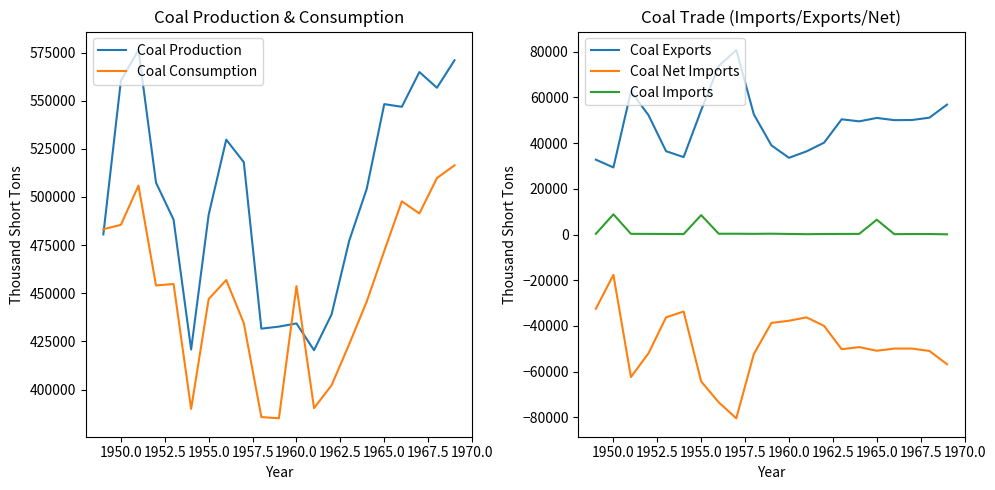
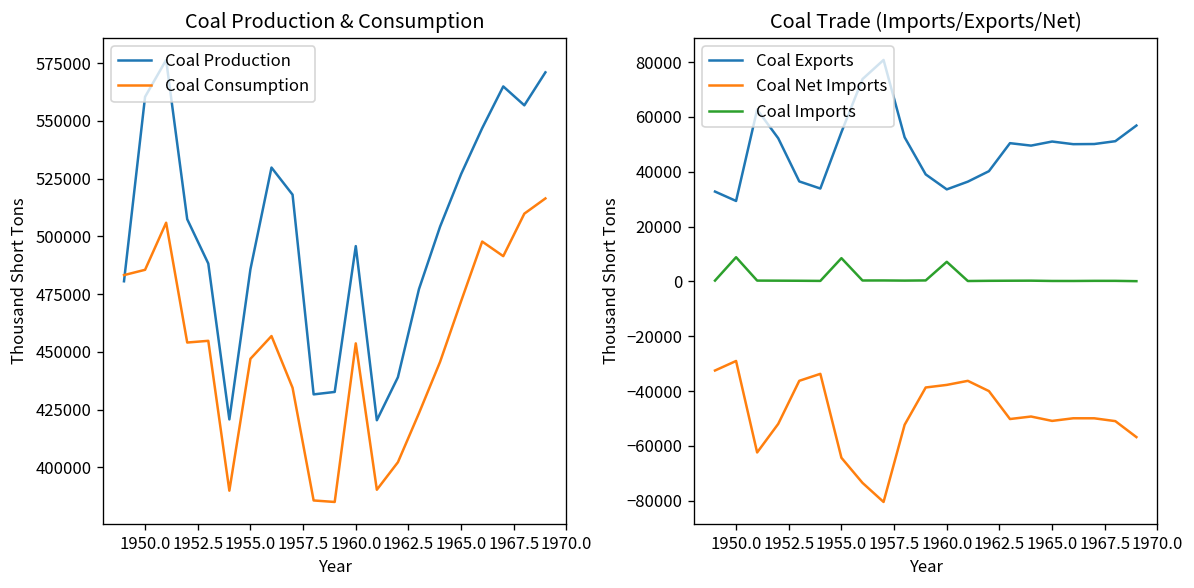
  {
    "Coal Production & Consumption": {
      "Coal Production": {
-       "1955.0": 491000,
-       "1960.0": 434000,
-       "1965.0": 548000
+       "1955.0": 486000,
+       "1960.0": 496000,
+       "1965.0": 527000
      },
      "Coal Consumption": {
        "1950.0": 486000,
        "1955.0": 447000,
        "1960.0": 454000,
        "1965.0": 472000
      }
    },
    "Coal Trade (Imports/Exports/Net)": {
      "Coal Exports": {
        "1950.0": 29000,
        "1955.0": 54000,
        "1960.0": 34000,
        "1965.0": 51000
      },
      "Coal Net Imports": {
-       "1950.0": -18000,
+       "1950.0": -29000,
        "1955.0": -64000,
        "1960.0": -38000,
        "1965.0": -51000
      },
      "Coal Imports": {
        "1950.0": 9000,
        "1955.0": 9000,
-       "1960.0": 0,
-       "1965.0": 6000
+       "1960.0": 7000,
+       "1965.0": 0
      }
    }
  }
